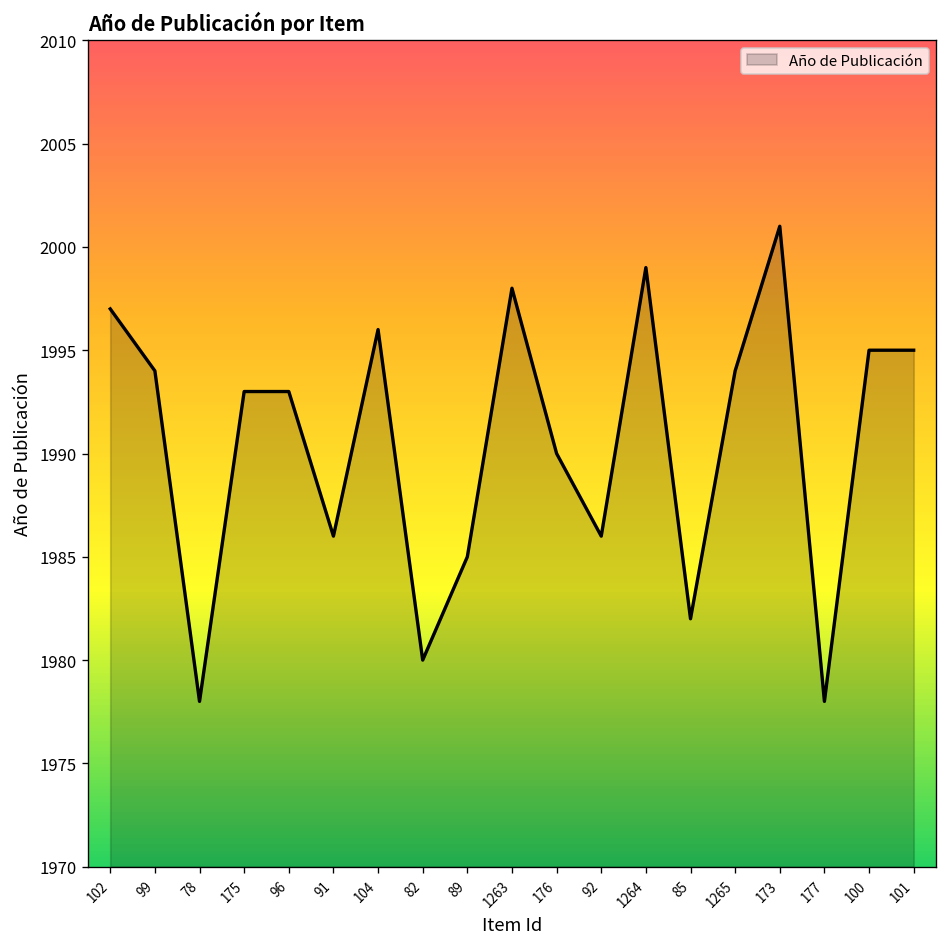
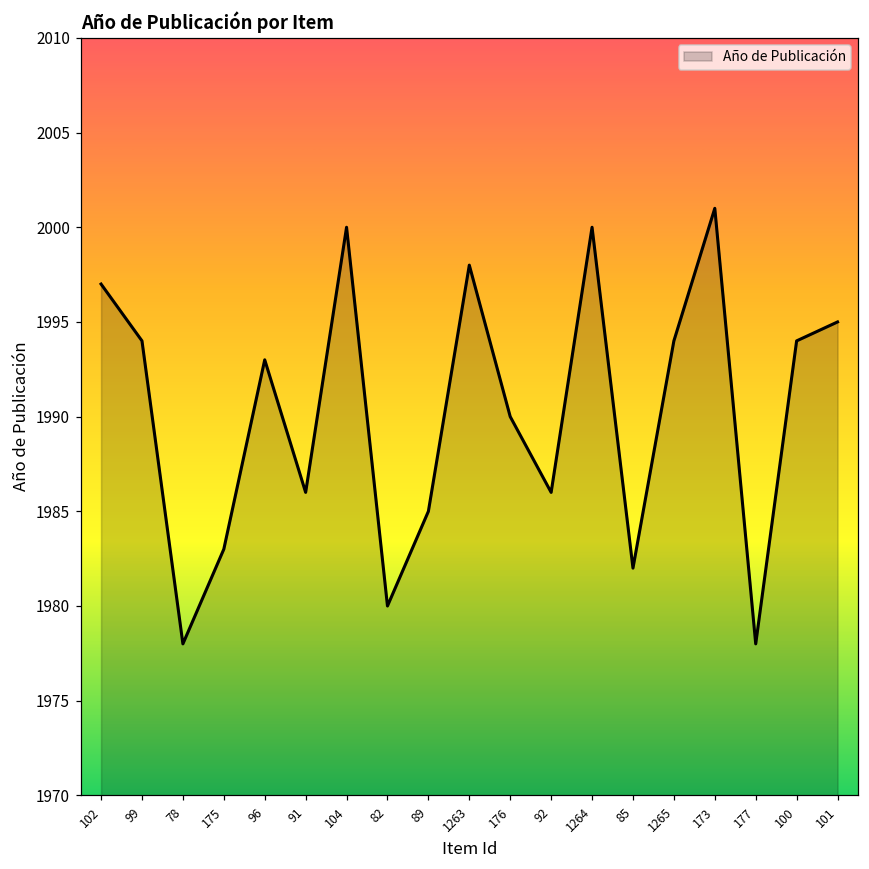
  {
    "102": 1997,
    "99": 1994,
    "78": 1978,
-   "175": 1993,
+   "175": 1983,
    "96": 1993,
    "91": 1986,
-   "104": 1996,
+   "104": 2000,
    "82": 1980,
    "89": 1985,
    "1263": 1998,
    "176": 1990,
    "92": 1986,
-   "1264": 1999,
+   "1264": 2000,
    "85": 1982,
    "1265": 1994,
    "173": 2001,
    "177": 1978,
-   "100": 1995,
+   "100": 1994,
    "101": 1995
  }
